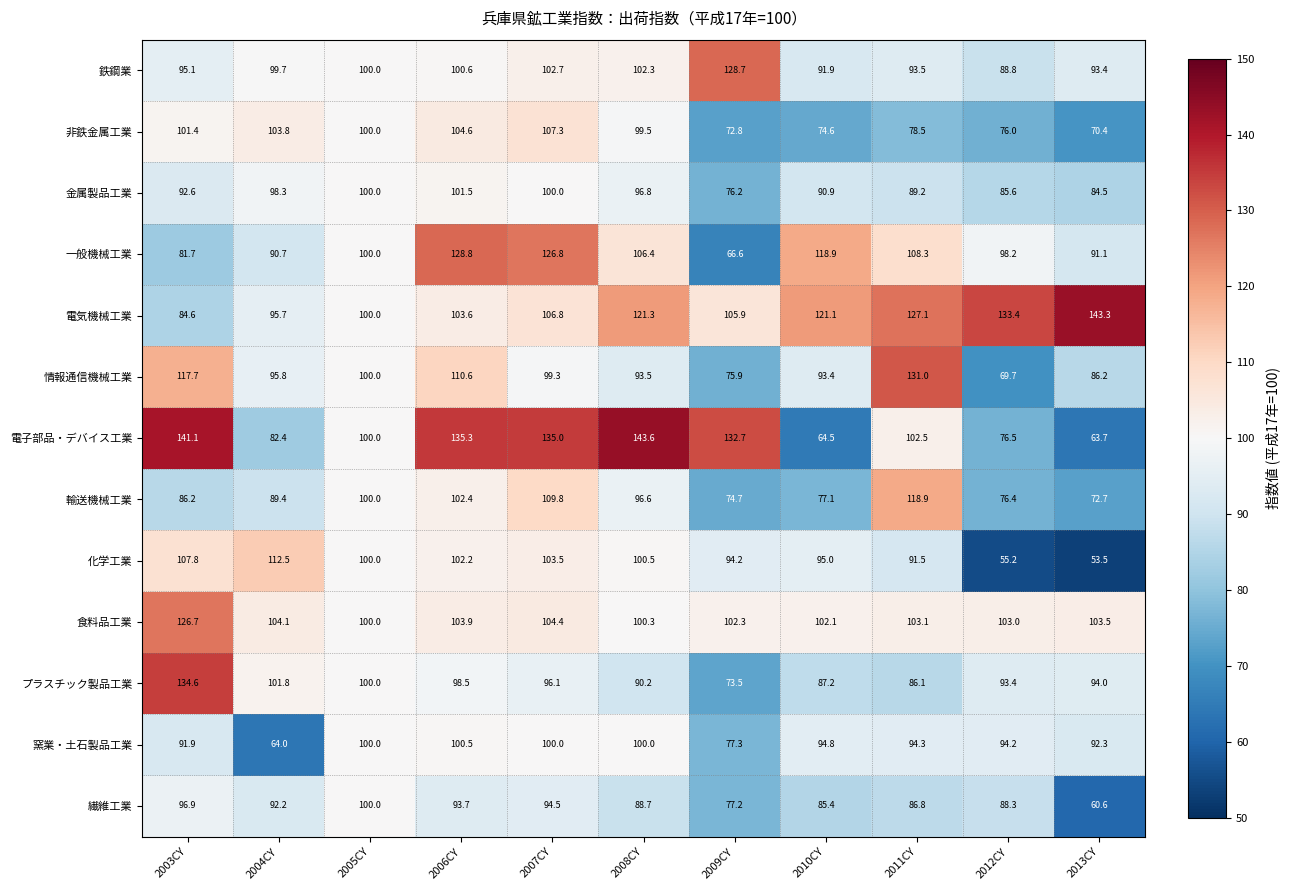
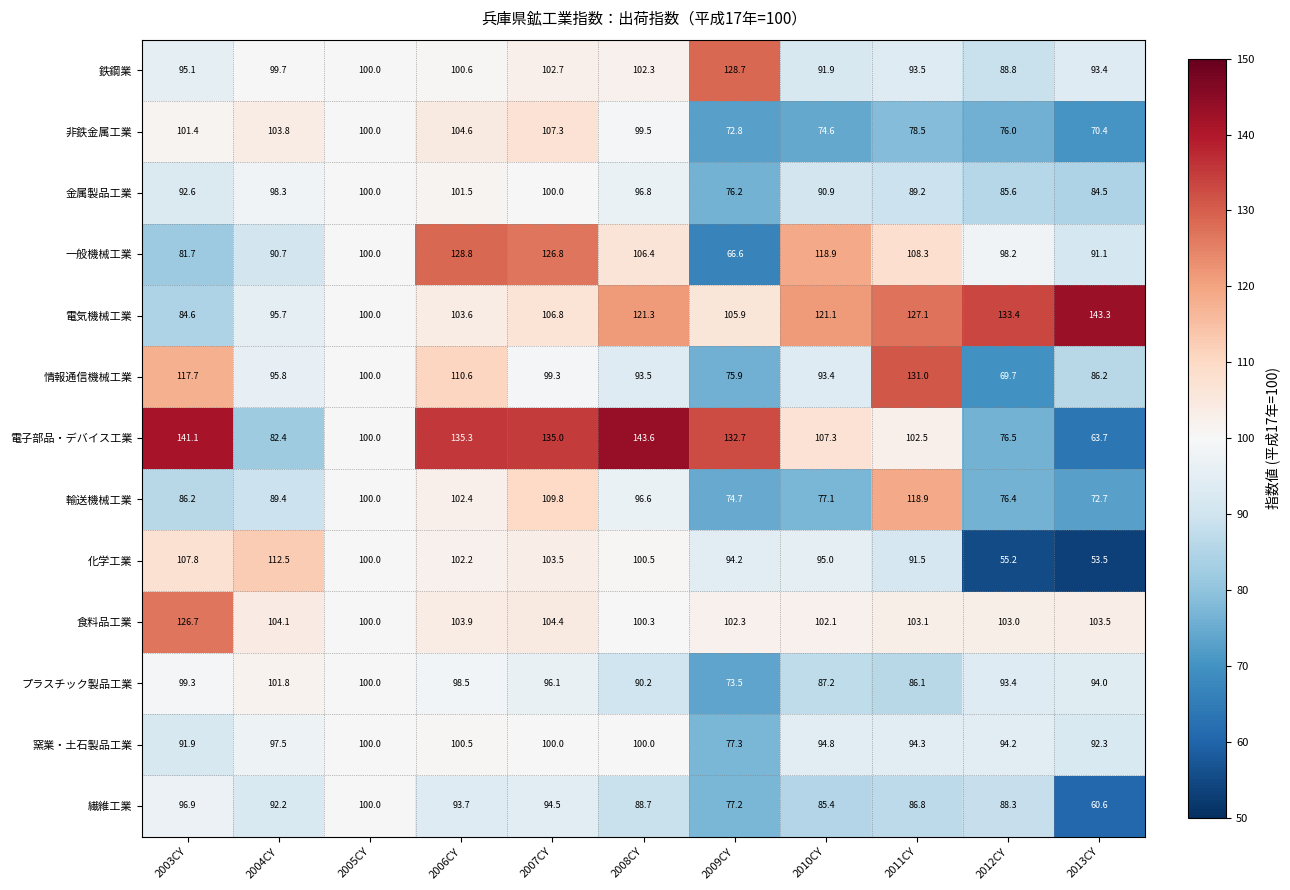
  {
    "鉄鋼業": {
      "2003CY": 95.1,
      "2004CY": 99.7,
      "2005CY": 100.0,
      "2006CY": 100.6,
      "2007CY": 102.7,
      "2008CY": 102.3,
      "2009CY": 128.7,
      "2010CY": 91.9,
      "2011CY": 93.5,
      "2012CY": 88.8,
      "2013CY": 93.4
    },
    "非鉄金属工業": {
      "2003CY": 101.4,
      "2004CY": 103.8,
      "2005CY": 100.0,
      "2006CY": 104.6,
      "2007CY": 107.3,
      "2008CY": 99.5,
      "2009CY": 72.8,
      "2010CY": 74.6,
      "2011CY": 78.5,
      "2012CY": 76.0,
      "2013CY": 70.4
    },
    "金属製品工業": {
      "2003CY": 92.6,
      "2004CY": 98.3,
      "2005CY": 100.0,
      "2006CY": 101.5,
      "2007CY": 100.0,
      "2008CY": 96.8,
      "2009CY": 76.2,
      "2010CY": 90.9,
      "2011CY": 89.2,
      "2012CY": 85.6,
      "2013CY": 84.5
    },
    "一般機械工業": {
      "2003CY": 81.7,
      "2004CY": 90.7,
      "2005CY": 100.0,
      "2006CY": 128.8,
      "2007CY": 126.8,
      "2008CY": 106.4,
      "2009CY": 66.6,
      "2010CY": 118.9,
      "2011CY": 108.3,
      "2012CY": 98.2,
      "2013CY": 91.1
    },
    "電気機械工業": {
      "2003CY": 84.6,
      "2004CY": 95.7,
      "2005CY": 100.0,
      "2006CY": 103.6,
      "2007CY": 106.8,
      "2008CY": 121.3,
      "2009CY": 105.9,
      "2010CY": 121.1,
      "2011CY": 127.1,
      "2012CY": 133.4,
      "2013CY": 143.3
    },
    "情報通信機械工業": {
      "2003CY": 117.7,
      "2004CY": 95.8,
      "2005CY": 100.0,
      "2006CY": 110.6,
      "2007CY": 99.3,
      "2008CY": 93.5,
      "2009CY": 75.9,
      "2010CY": 93.4,
      "2011CY": 131.0,
      "2012CY": 69.7,
      "2013CY": 86.2
    },
    "電子部品・デバイス工業": {
      "2003CY": 141.1,
      "2004CY": 82.4,
      "2005CY": 100.0,
      "2006CY": 135.3,
      "2007CY": 135.0,
      "2008CY": 143.6,
      "2009CY": 132.7,
-     "2010CY": 64.5,
+     "2010CY": 107.3,
      "2011CY": 102.5,
      "2012CY": 76.5,
      "2013CY": 63.7
    },
    "輸送機械工業": {
      "2003CY": 86.2,
      "2004CY": 89.4,
      "2005CY": 100.0,
      "2006CY": 102.4,
      "2007CY": 109.8,
      "2008CY": 96.6,
      "2009CY": 74.7,
      "2010CY": 77.1,
      "2011CY": 118.9,
      "2012CY": 76.4,
      "2013CY": 72.7
    },
    "化学工業": {
      "2003CY": 107.8,
      "2004CY": 112.5,
      "2005CY": 100.0,
      "2006CY": 102.2,
      "2007CY": 103.5,
      "2008CY": 100.5,
      "2009CY": 94.2,
      "2010CY": 95.0,
      "2011CY": 91.5,
      "2012CY": 55.2,
      "2013CY": 53.5
    },
    "食料品工業": {
      "2003CY": 126.7,
      "2004CY": 104.1,
      "2005CY": 100.0,
      "2006CY": 103.9,
      "2007CY": 104.4,
      "2008CY": 100.3,
      "2009CY": 102.3,
      "2010CY": 102.1,
      "2011CY": 103.1,
      "2012CY": 103.0,
      "2013CY": 103.5
    },
    "プラスチック製品工業": {
-     "2003CY": 134.6,
+     "2003CY": 99.3,
      "2004CY": 101.8,
      "2005CY": 100.0,
      "2006CY": 98.5,
      "2007CY": 96.1,
      "2008CY": 90.2,
      "2009CY": 73.5,
      "2010CY": 87.2,
      "2011CY": 86.1,
      "2012CY": 93.4,
      "2013CY": 94.0
    },
    "窯業・土石製品工業": {
      "2003CY": 91.9,
-     "2004CY": 64.0,
+     "2004CY": 97.5,
      "2005CY": 100.0,
      "2006CY": 100.5,
      "2007CY": 100.0,
      "2008CY": 100.0,
      "2009CY": 77.3,
      "2010CY": 94.8,
      "2011CY": 94.3,
      "2012CY": 94.2,
      "2013CY": 92.3
    },
    "繊維工業": {
      "2003CY": 96.9,
      "2004CY": 92.2,
      "2005CY": 100.0,
      "2006CY": 93.7,
      "2007CY": 94.5,
      "2008CY": 88.7,
      "2009CY": 77.2,
      "2010CY": 85.4,
      "2011CY": 86.8,
      "2012CY": 88.3,
      "2013CY": 60.6
    }
  }
